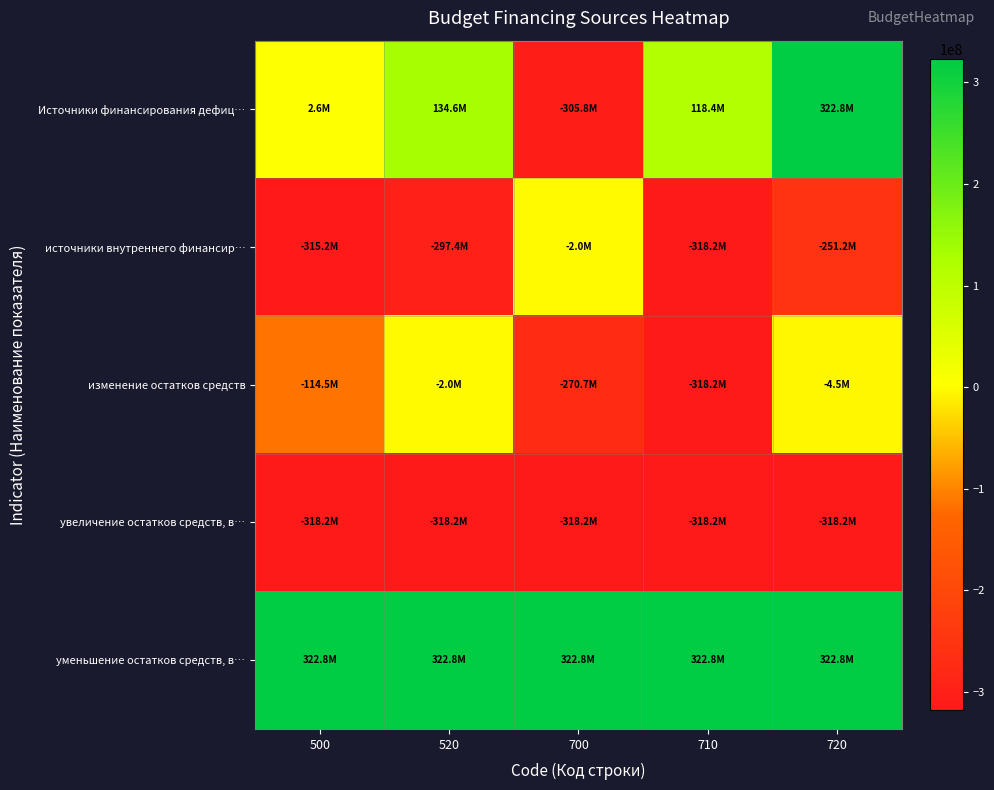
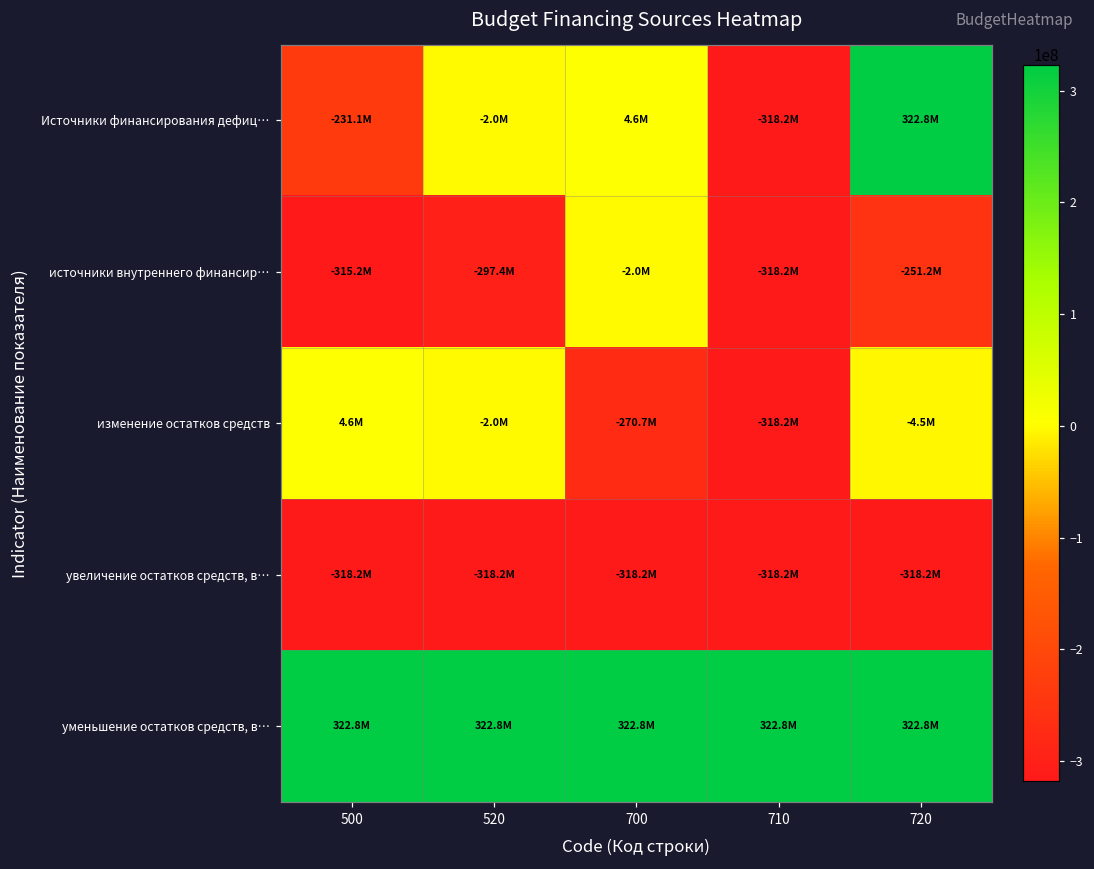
  {
    "Источники финансирования дефиц…": {
-     "500": "2.6M",
-     "520": "134.6M",
-     "700": "-305.8M",
-     "710": "118.4M",
+     "500": "-231.1M",
+     "520": "-2.0M",
+     "700": "4.6M",
+     "710": "-318.2M",
      "720": "322.8M"
    },
    "источники внутреннего финансир…": {
      "500": "-315.2M",
      "520": "-297.4M",
      "700": "-2.0M",
      "710": "-318.2M",
      "720": "-251.2M"
    },
    "изменение остатков средств": {
-     "500": "-114.5M",
+     "500": "4.6M",
      "520": "-2.0M",
      "700": "-270.7M",
      "710": "-318.2M",
      "720": "-4.5M"
    },
    "увеличение остатков средств, в…": {
      "500": "-318.2M",
      "520": "-318.2M",
      "700": "-318.2M",
      "710": "-318.2M",
      "720": "-318.2M"
    },
    "уменьшение остатков средств, в…": {
      "500": "322.8M",
      "520": "322.8M",
      "700": "322.8M",
      "710": "322.8M",
      "720": "322.8M"
    }
  }
